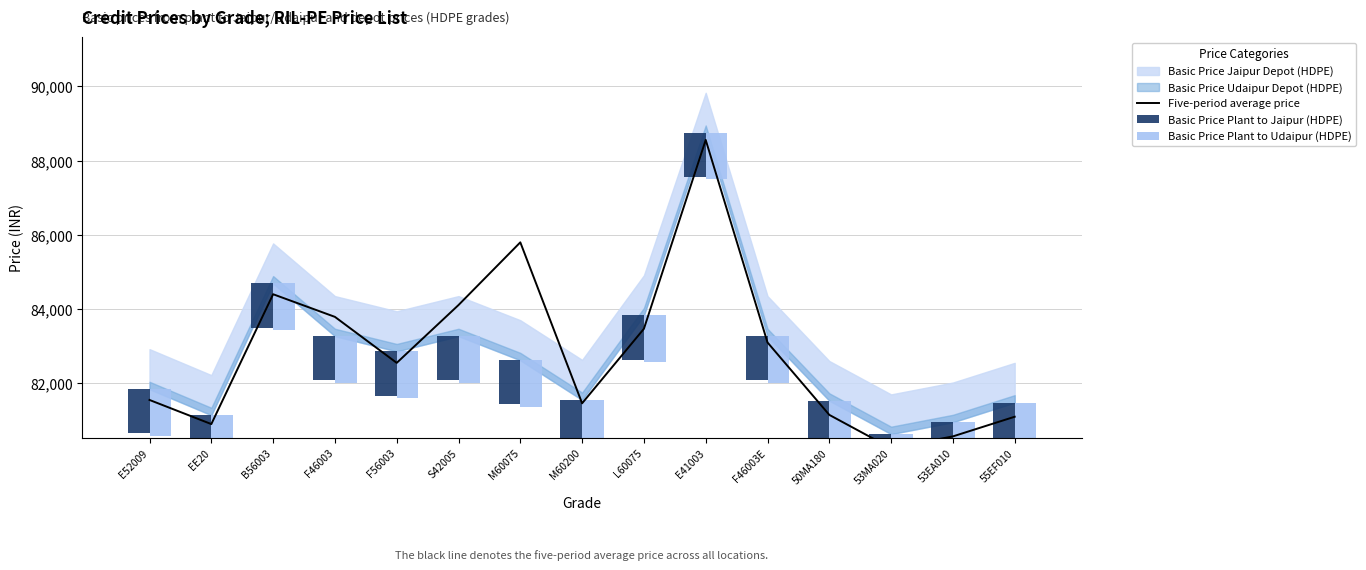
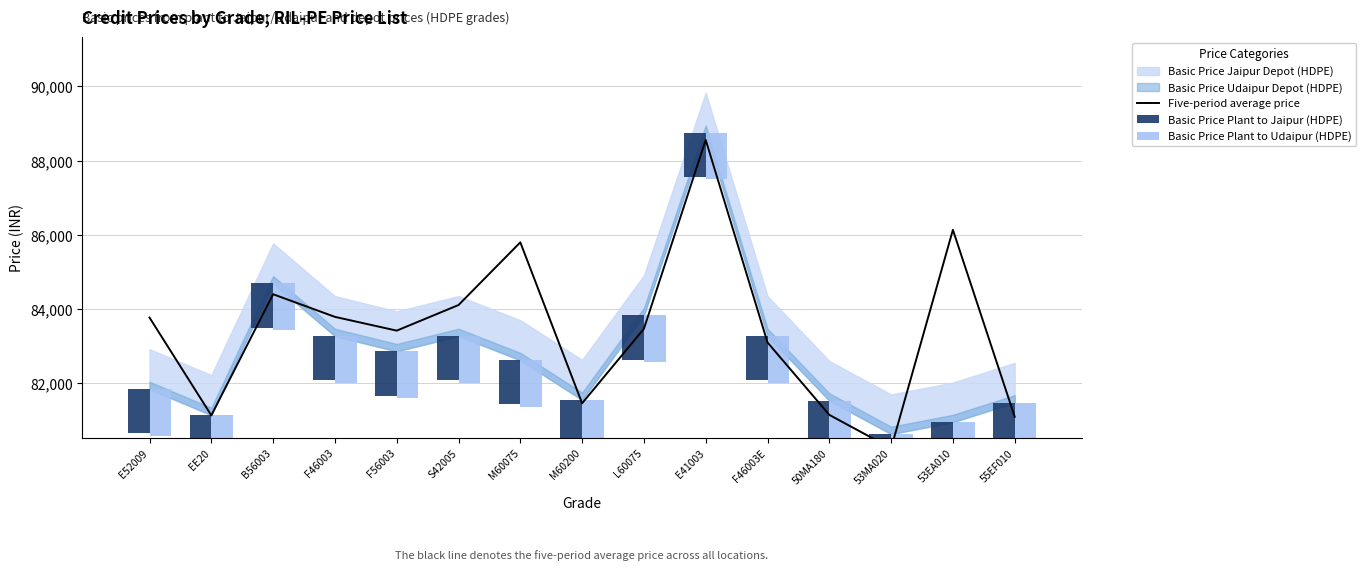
  {
    "Five-period average price": {
-     "E52009": "81,600",
-     "EE20": "80,900",
+     "E52009": "83,800",
+     "EE20": "81,100",
      "B56003": "84,400",
      "F46003": "83,800",
-     "F56003": "82,600",
+     "F56003": "83,400",
      "S42005": "84,100",
      "M60075": "85,800",
      "M60200": "81,500",
      "L60075": "83,500",
      "E41003": "88,600",
      "F46003E": "83,100",
      "50MA180": "81,100",
-     "53EA010": "80,600",
+     "53EA010": "86,100",
      "55EF010": "81,100"
    }
  }
